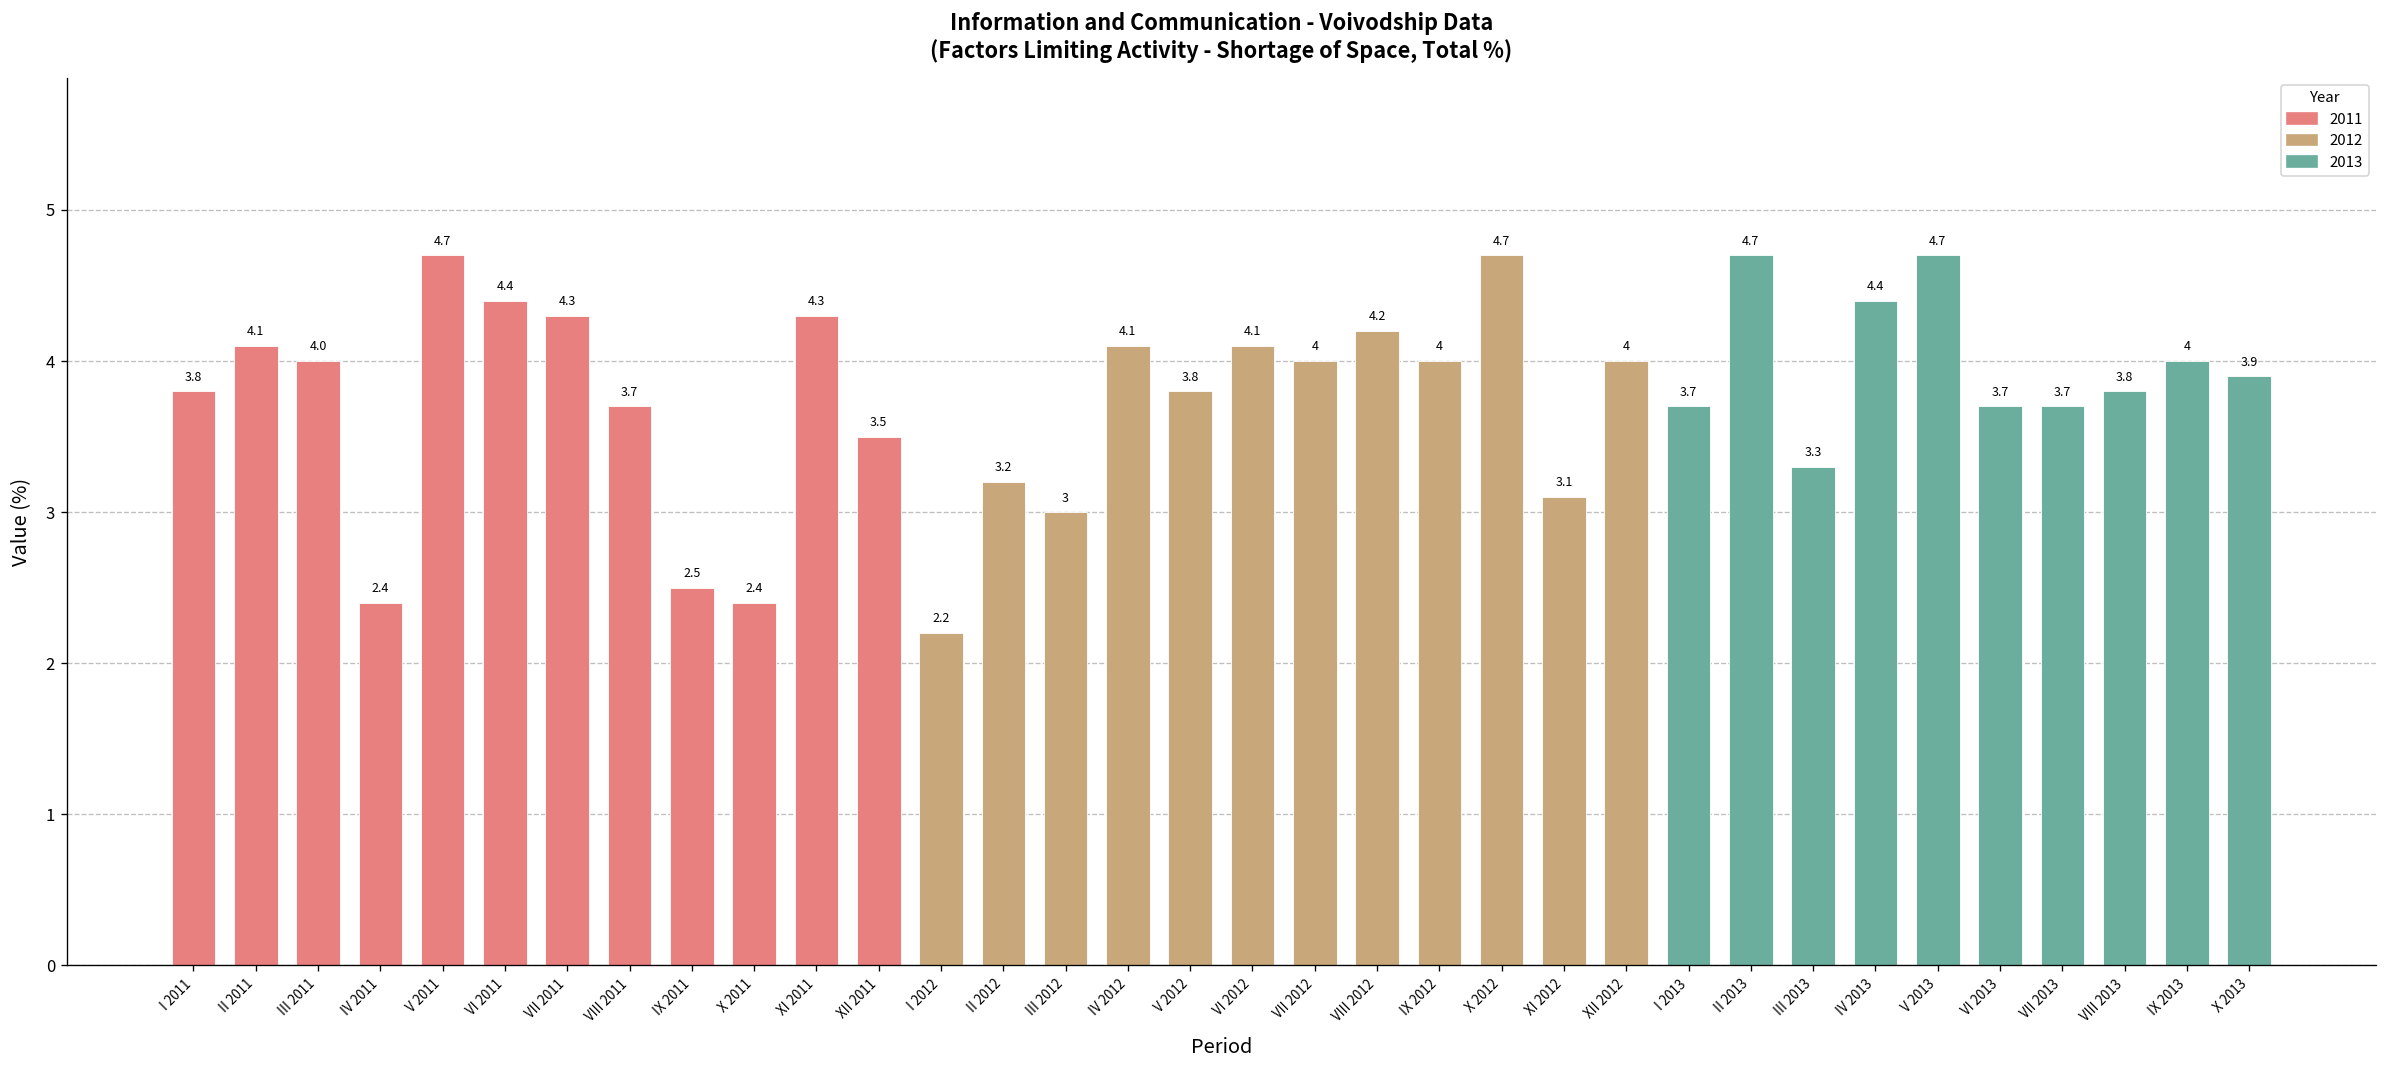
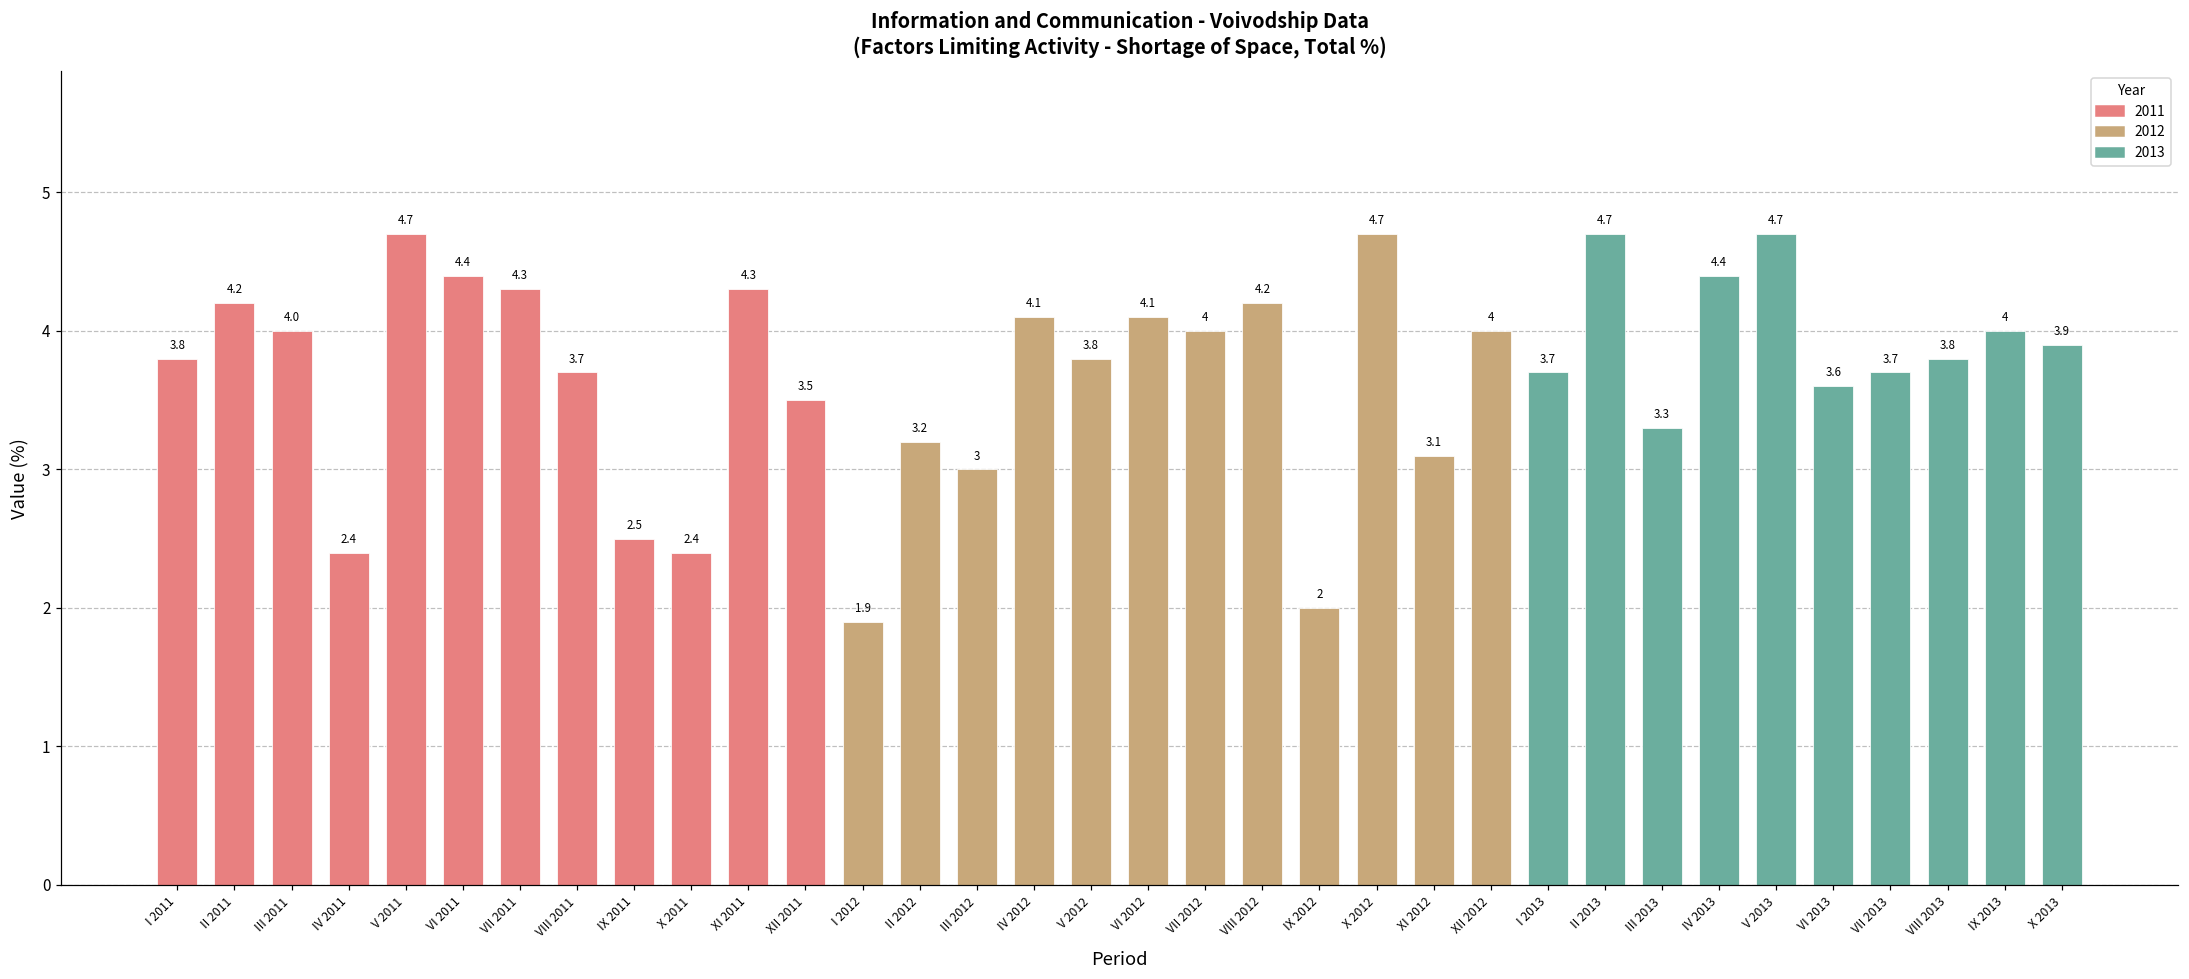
  {
    "I 2011": 3.8,
-   "II 2011": 4.1,
+   "II 2011": 4.2,
    "III 2011": 4.0,
    "IV 2011": 2.4,
    "V 2011": 4.7,
    "VI 2011": 4.4,
    "VII 2011": 4.3,
    "VIII 2011": 3.7,
    "IX 2011": 2.5,
    "X 2011": 2.4,
    "XI 2011": 4.3,
    "XII 2011": 3.5,
-   "I 2012": 2.2,
+   "I 2012": 1.9,
    "II 2012": 3.2,
    "III 2012": 3,
    "IV 2012": 4.1,
    "V 2012": 3.8,
    "VI 2012": 4.1,
    "VII 2012": 4,
    "VIII 2012": 4.2,
-   "IX 2012": 4,
+   "IX 2012": 2,
    "X 2012": 4.7,
    "XI 2012": 3.1,
    "XII 2012": 4,
    "I 2013": 3.7,
    "II 2013": 4.7,
    "III 2013": 3.3,
    "IV 2013": 4.4,
    "V 2013": 4.7,
-   "VI 2013": 3.7,
+   "VI 2013": 3.6,
    "VII 2013": 3.7,
    "VIII 2013": 3.8,
    "IX 2013": 4,
    "X 2013": 3.9
  }
